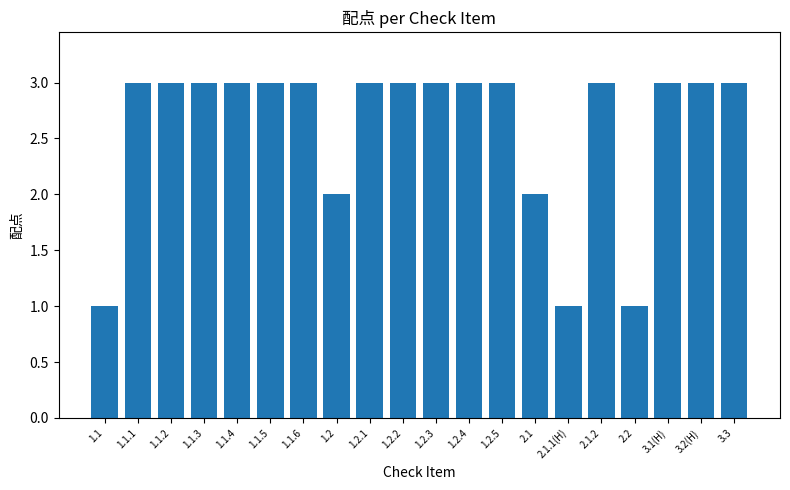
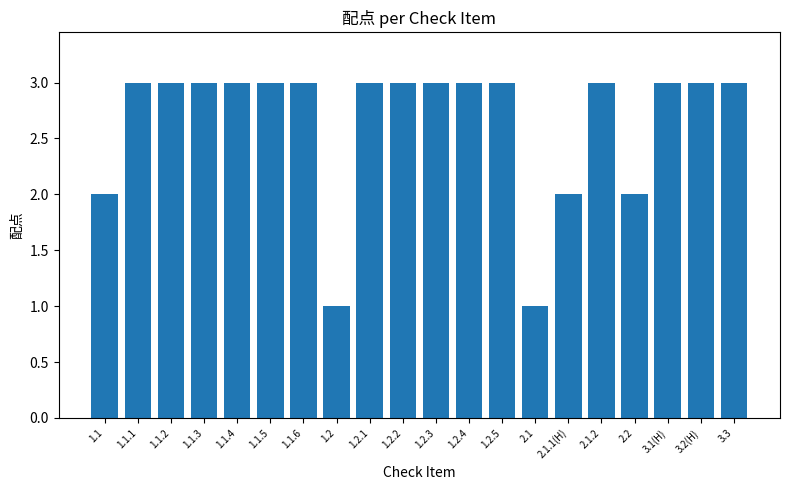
  {
-   "1.1": 1,
+   "1.1": 2,
    "1.1.1": 3,
    "1.1.2": 3,
    "1.1.3": 3,
    "1.1.4": 3,
    "1.1.5": 3,
    "1.1.6": 3,
-   "1.2": 2,
+   "1.2": 1,
    "1.2.1": 3,
    "1.2.2": 3,
    "1.2.3": 3,
    "1.2.4": 3,
    "1.2.5": 3,
-   "2.1": 2,
-   "2.1.1(H)": 1,
+   "2.1": 1,
+   "2.1.1(H)": 2,
    "2.1.2": 3,
-   "2.2": 1,
+   "2.2": 2,
    "3.1(H)": 3,
    "3.2(H)": 3,
    "3.3": 3
  }
